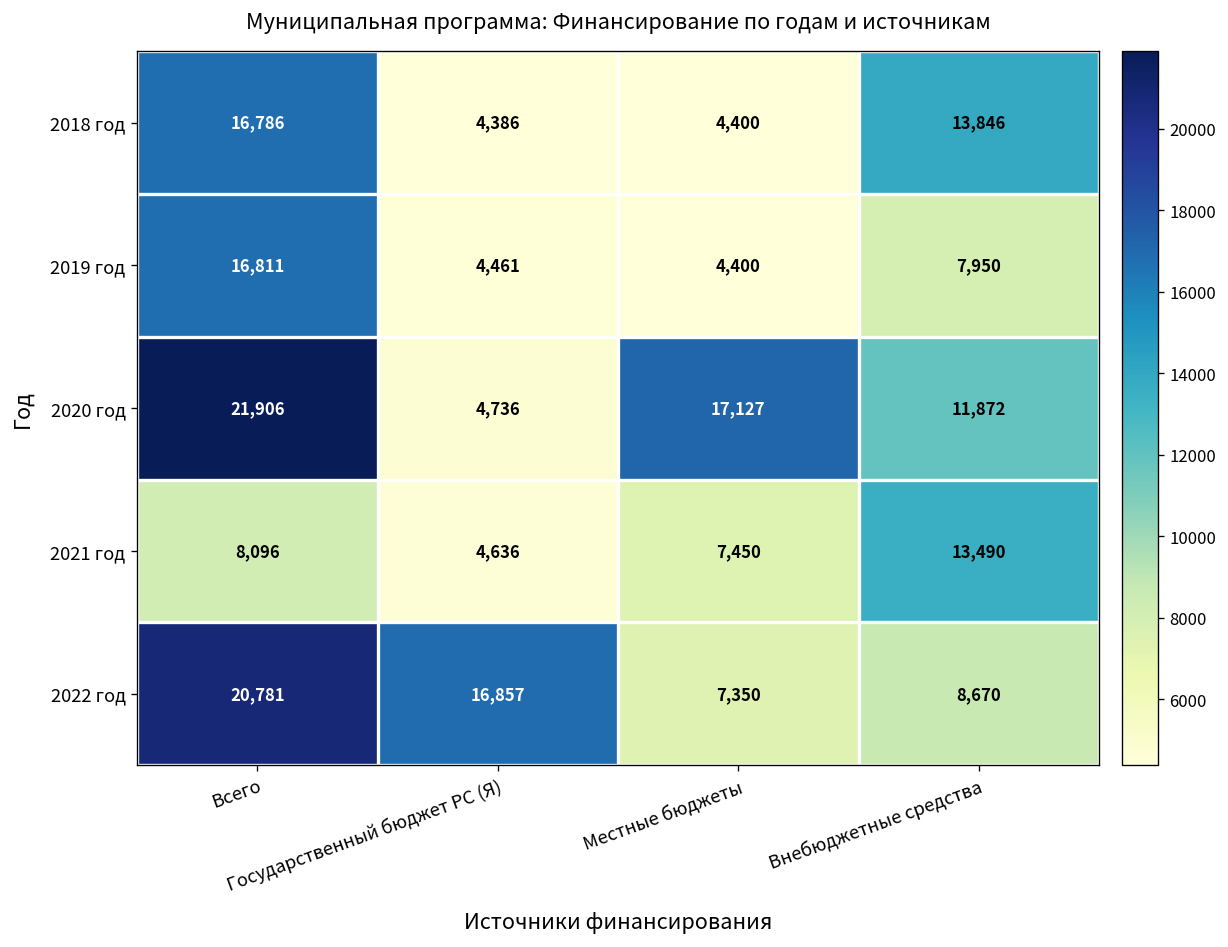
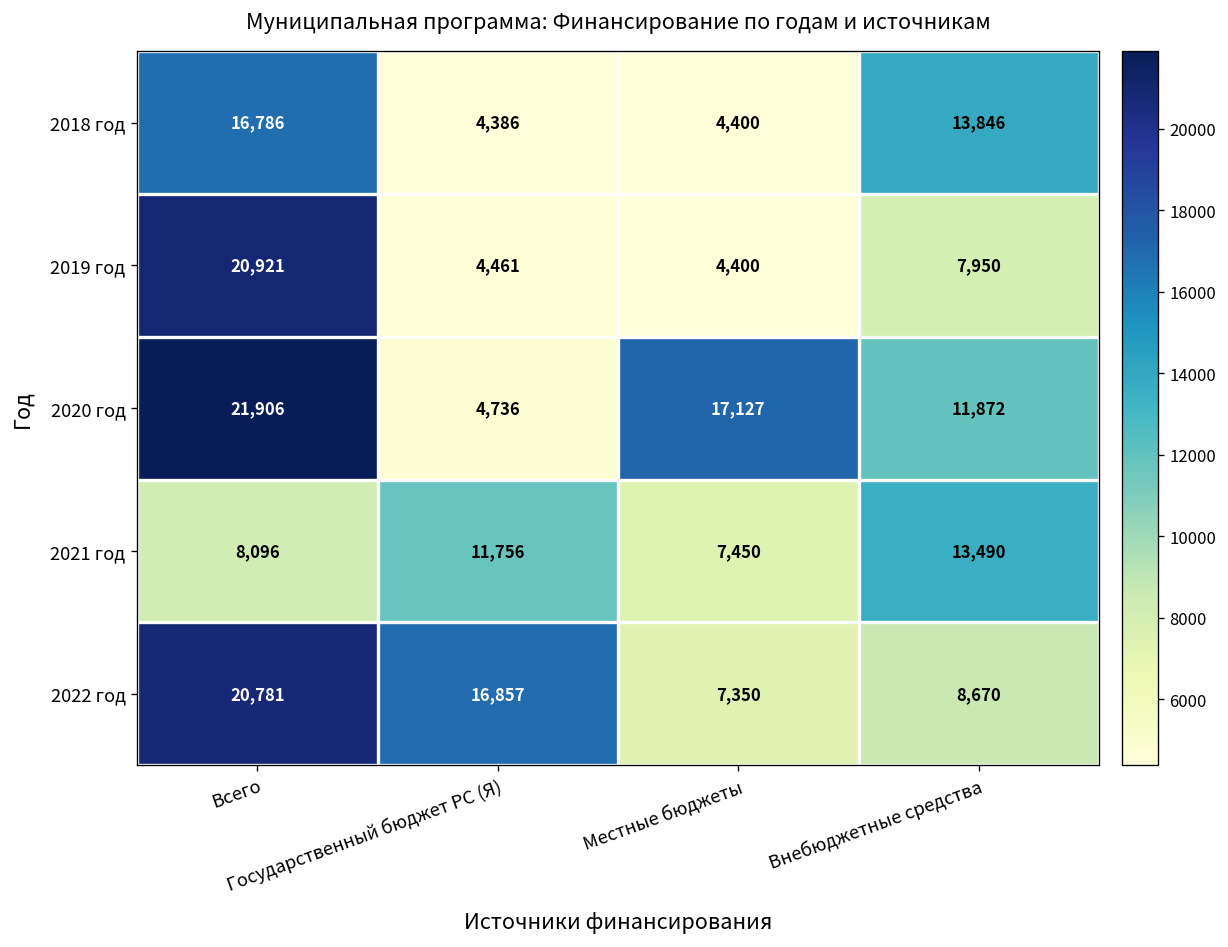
  {
    "2018 год": {
      "Всего": "16,786",
      "Государственный бюджет РС (Я)": "4,386",
      "Местные бюджеты": "4,400",
      "Внебюджетные средства": "13,846"
    },
    "2019 год": {
-     "Всего": "16,811",
+     "Всего": "20,921",
      "Государственный бюджет РС (Я)": "4,461",
      "Местные бюджеты": "4,400",
      "Внебюджетные средства": "7,950"
    },
    "2020 год": {
      "Всего": "21,906",
      "Государственный бюджет РС (Я)": "4,736",
      "Местные бюджеты": "17,127",
      "Внебюджетные средства": "11,872"
    },
    "2021 год": {
      "Всего": "8,096",
-     "Государственный бюджет РС (Я)": "4,636",
+     "Государственный бюджет РС (Я)": "11,756",
      "Местные бюджеты": "7,450",
      "Внебюджетные средства": "13,490"
    },
    "2022 год": {
      "Всего": "20,781",
      "Государственный бюджет РС (Я)": "16,857",
      "Местные бюджеты": "7,350",
      "Внебюджетные средства": "8,670"
    }
  }
